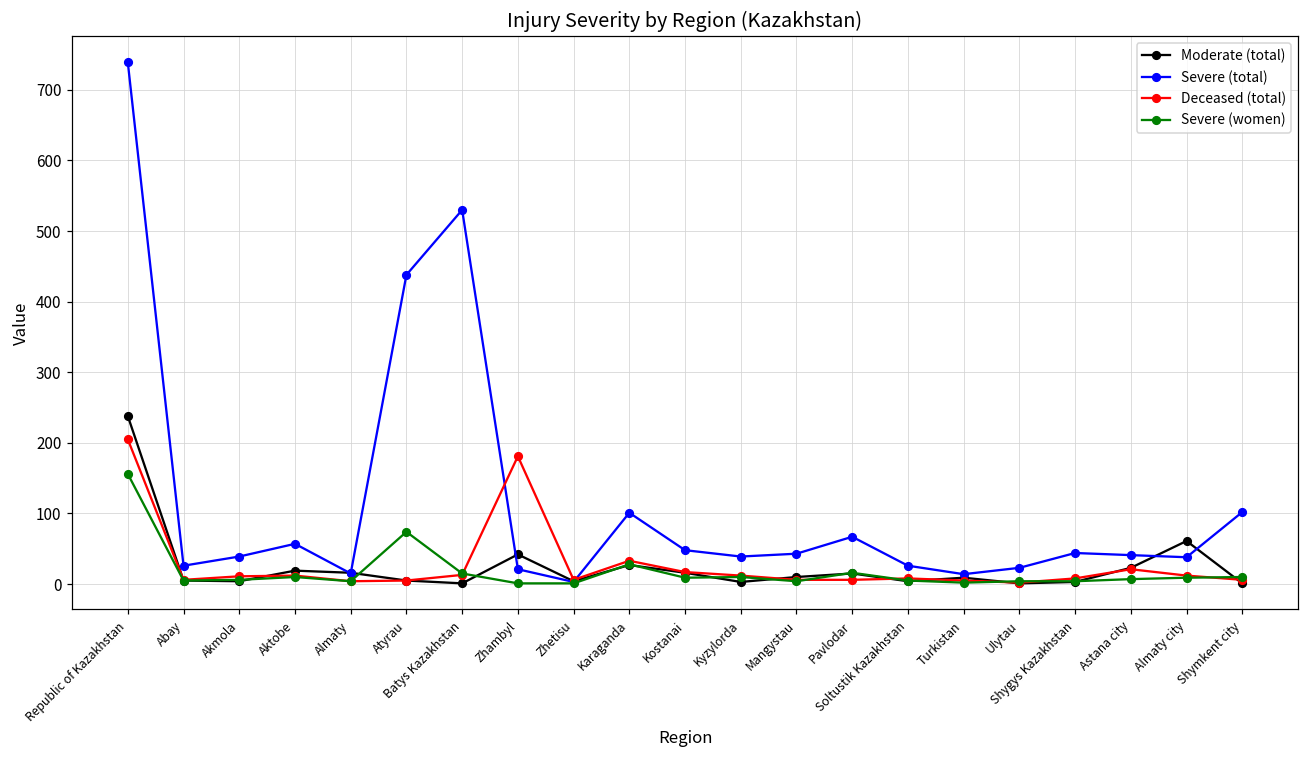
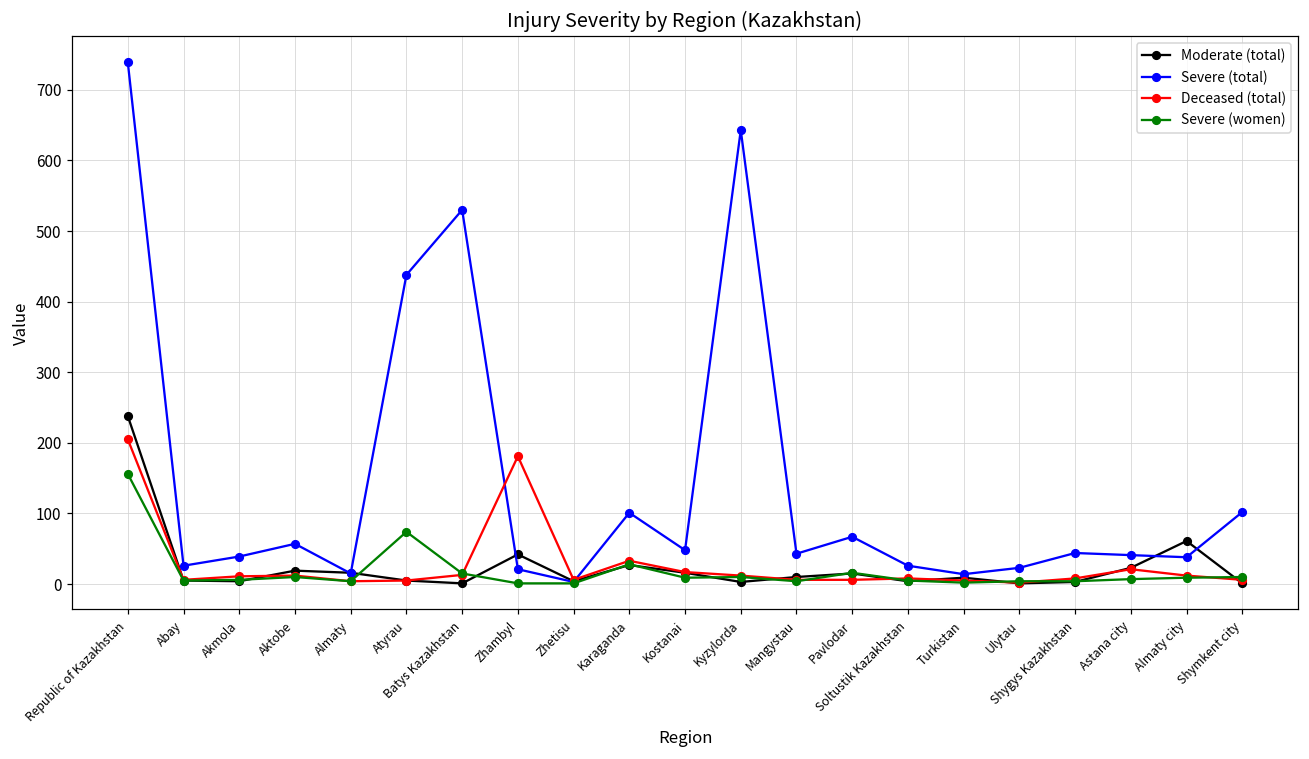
  {
    "Moderate (total)": {
      "Republic of Kazakhstan": 240,
      "Aktobe": 20,
      "Batys Kazakhstan": 0,
      "Zhambyl": 40,
      "Kyzylorda": 0,
      "Turkistan": 10,
      "Almaty city": 60,
      "Shymkent city": 0
    },
    "Severe (total)": {
      "Republic of Kazakhstan": 740,
      "Abay": 30,
      "Akmola": 40,
      "Aktobe": 60,
      "Atyrau": 440,
      "Batys Kazakhstan": 530,
      "Zhambyl": 20,
      "Karaganda": 100,
      "Kostanai": 50,
-     "Kyzylorda": 40,
+     "Kyzylorda": 640,
      "Mangystau": 40,
      "Pavlodar": 70,
      "Soltustik Kazakhstan": 30,
      "Turkistan": 10,
      "Ulytau": 20,
      "Shygys Kazakhstan": 40,
      "Astana city": 40,
      "Almaty city": 40,
      "Shymkent city": 100
    },
    "Deceased (total)": {
      "Republic of Kazakhstan": 210,
      "Akmola": 10,
      "Zhambyl": 180,
      "Karaganda": 30,
      "Pavlodar": 10,
      "Shygys Kazakhstan": 10
    },
    "Severe (women)": {
      "Republic of Kazakhstan": 160,
      "Atyrau": 70,
      "Zhambyl": 0,
      "Kostanai": 10,
      "Astana city": 10
    }
  }
